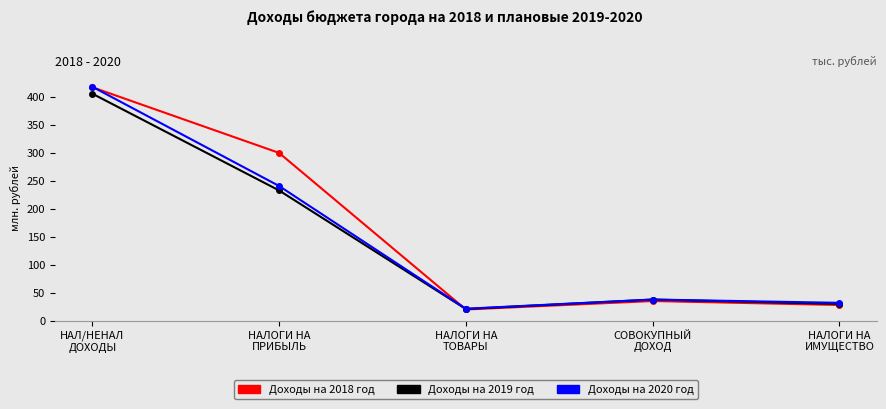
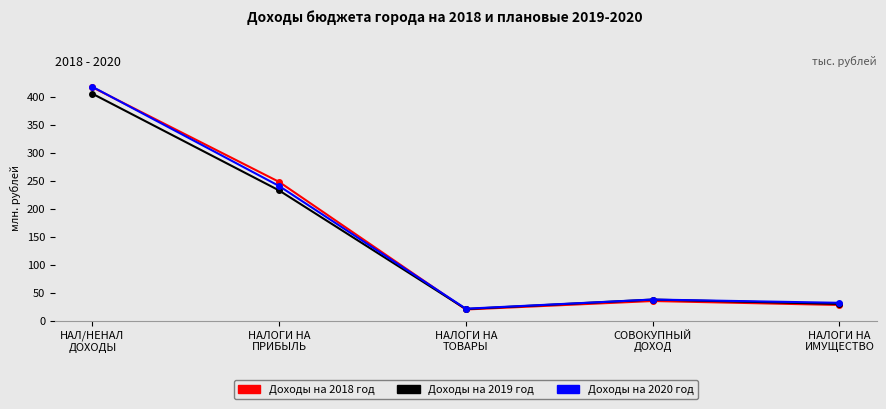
  {
    "Доходы на 2018 год": {
-     "НАЛОГИ НА ПРИБЫЛЬ": 300
+     "НАЛОГИ НА ПРИБЫЛЬ": 250
    },
    "Доходы на 2019 год": {
      "НАЛ/НЕНАЛ ДОХОДЫ": 410,
      "НАЛОГИ НА ПРИБЫЛЬ": 230
    },
    "Доходы на 2020 год": {
      "НАЛОГИ НА ПРИБЫЛЬ": 240
    }
  }
